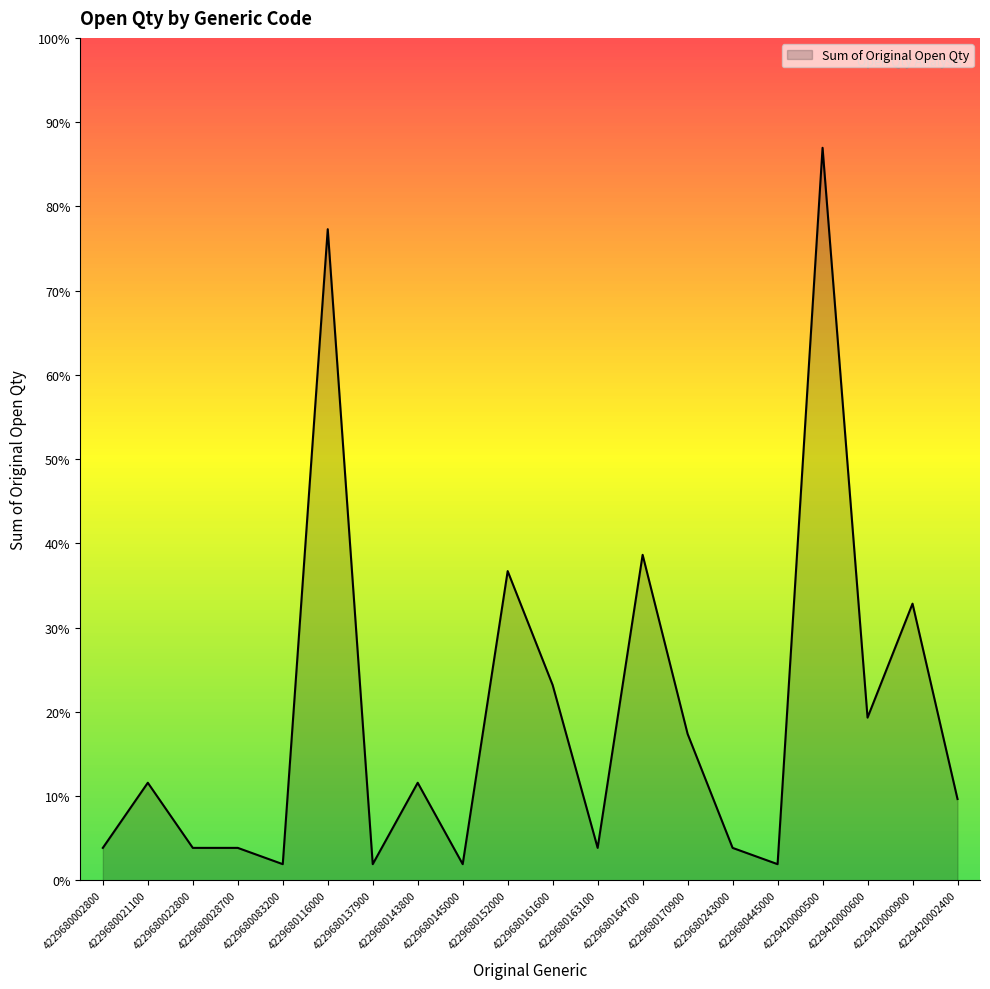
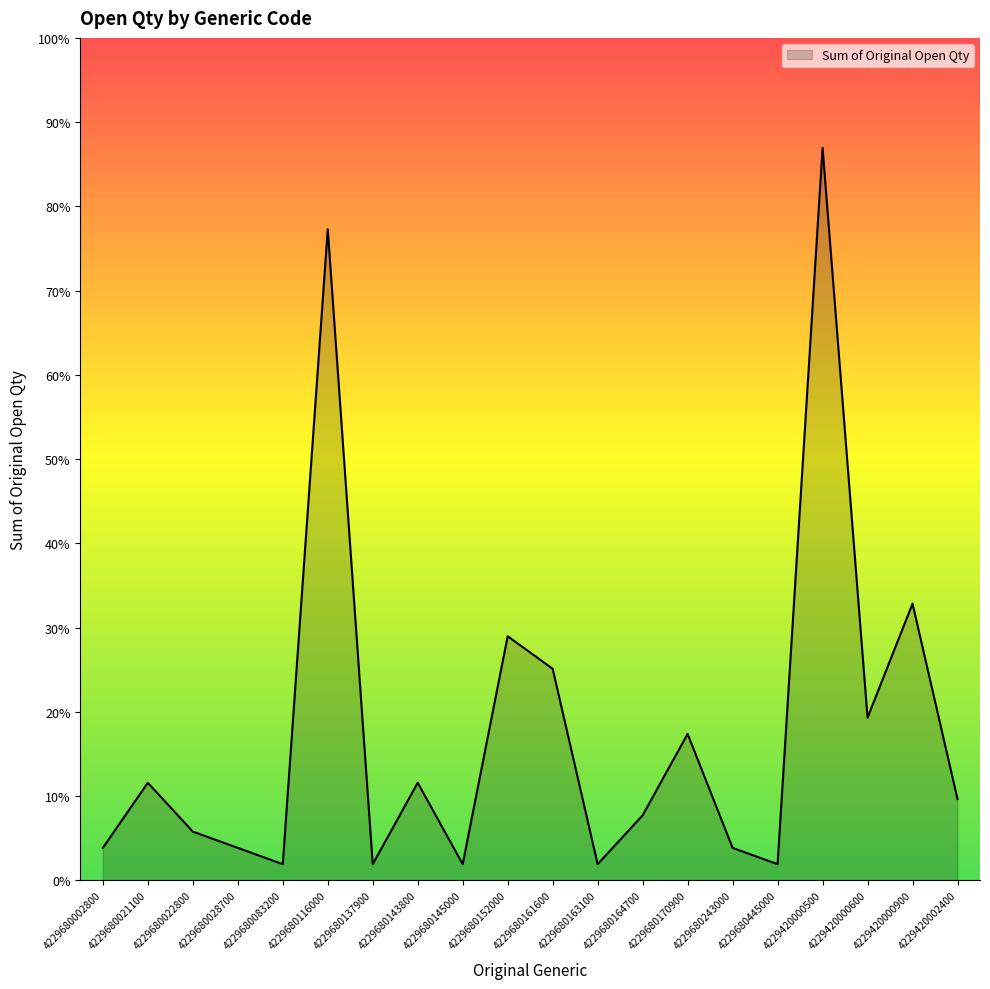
  {
    "4229680002800": "4%",
    "4229680021100": "12%",
-   "4229680022800": "4%",
+   "4229680022800": "6%",
    "4229680028700": "4%",
    "4229680083200": "2%",
    "4229680116000": "77%",
    "4229680137900": "2%",
    "4229680143800": "12%",
    "4229680145000": "2%",
-   "4229680152000": "37%",
-   "4229680161600": "23%",
-   "4229680163100": "4%",
-   "4229680164700": "39%",
+   "4229680152000": "29%",
+   "4229680161600": "25%",
+   "4229680163100": "2%",
+   "4229680164700": "8%",
    "4229680170900": "17%",
    "4229680243000": "4%",
    "4229680445000": "2%",
    "4229420000500": "87%",
    "4229420000600": "19%",
    "4229420000900": "33%",
    "4229420002400": "10%"
  }
